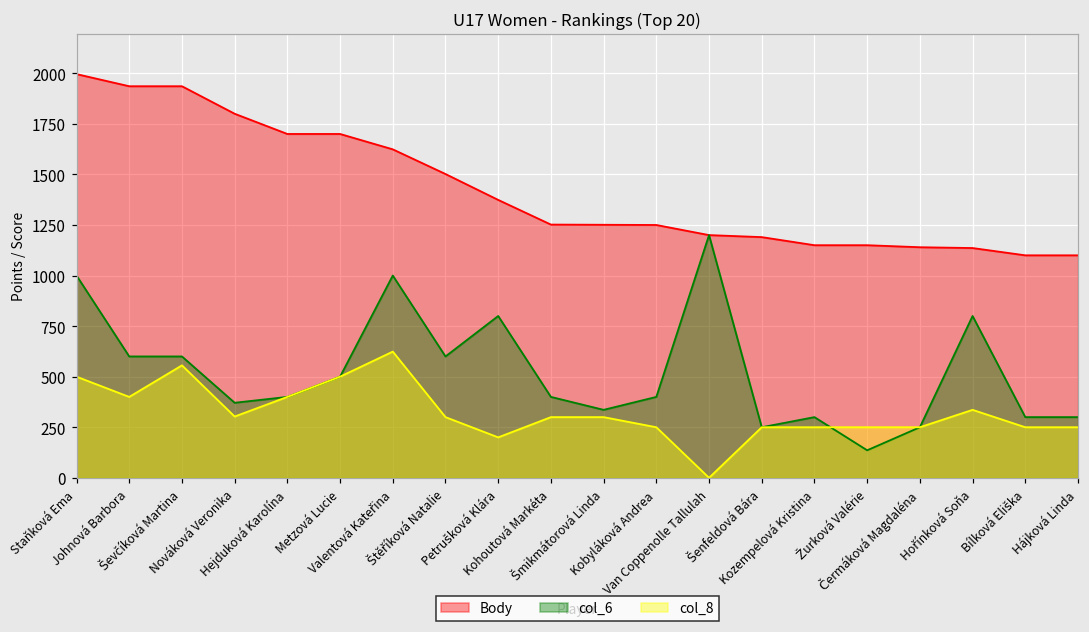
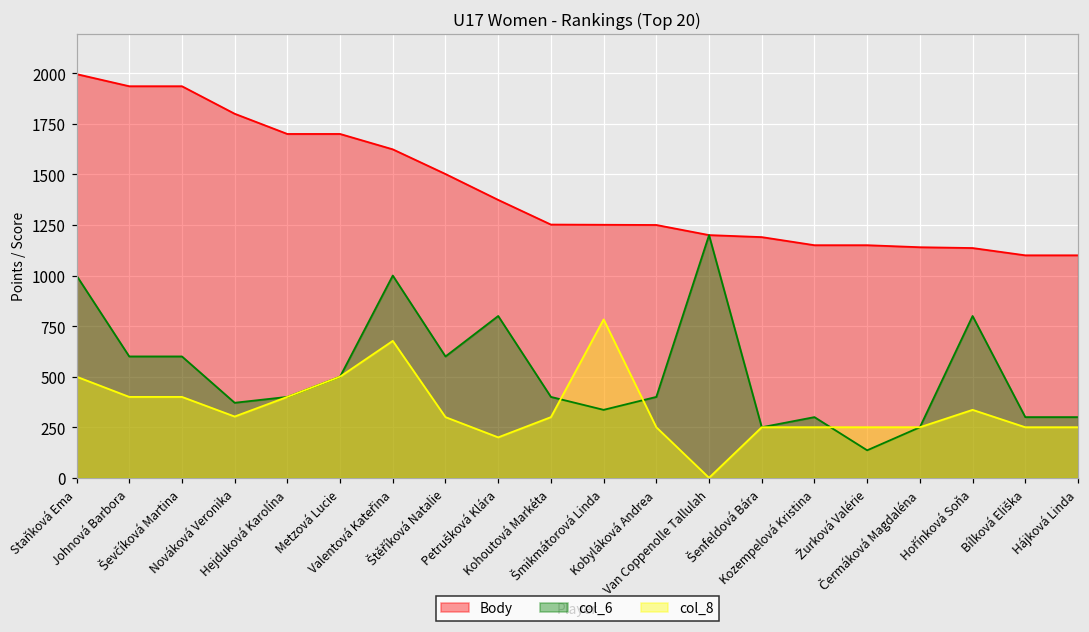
  {
    "Body": {
      "Staňková Ema": 2000,
      "Johnová Barbora": 1940,
      "Ševčíková Martina": 1940,
      "Nováková Veronika": 1800,
      "Hejduková Karolína": 1700,
      "Metzová Lucie": 1700,
      "Valentová Kateřina": 1620,
      "Štěříková Natalie": 1500,
      "Petrušková Klára": 1370,
      "Kohoutová Markéta": 1250,
      "Šmikmátorová Linda": 1250,
      "Kobyláková Andrea": 1250,
      "Šenfeldová Bára": 1190,
      "Kozempelová Kristina": 1150,
      "Žurková Valérie": 1150,
      "Čermáková Magdaléna": 1140,
      "Hořínková Soňa": 1140,
      "Bílková Eliška": 1100,
      "Hájková Linda": 1100
    },
    "col_6": {
      "Staňková Ema": 1000,
      "Johnová Barbora": 600,
      "Ševčíková Martina": 600,
      "Nováková Veronika": 370,
      "Valentová Kateřina": 1000,
      "Štěříková Natalie": 600,
      "Petrušková Klára": 800,
      "Kohoutová Markéta": 400,
      "Šmikmátorová Linda": 340,
      "Kobyláková Andrea": 400,
      "Kozempelová Kristina": 300,
      "Žurková Valérie": 140,
      "Hořínková Soňa": 800,
      "Bílková Eliška": 300,
      "Hájková Linda": 300
    },
    "col_8": {
      "Staňková Ema": 500,
      "Johnová Barbora": 400,
-     "Ševčíková Martina": 560,
+     "Ševčíková Martina": 400,
      "Nováková Veronika": 300,
-     "Valentová Kateřina": 620,
+     "Valentová Kateřina": 680,
      "Štěříková Natalie": 300,
      "Petrušková Klára": 200,
      "Kohoutová Markéta": 300,
-     "Šmikmátorová Linda": 300,
+     "Šmikmátorová Linda": 780,
      "Kobyláková Andrea": 250,
      "Van Coppenolle Tallulah": 0,
      "Kozempelová Kristina": 250,
      "Žurková Valérie": 250,
      "Hořínková Soňa": 340,
      "Bílková Eliška": 250,
      "Hájková Linda": 250
    }
  }
